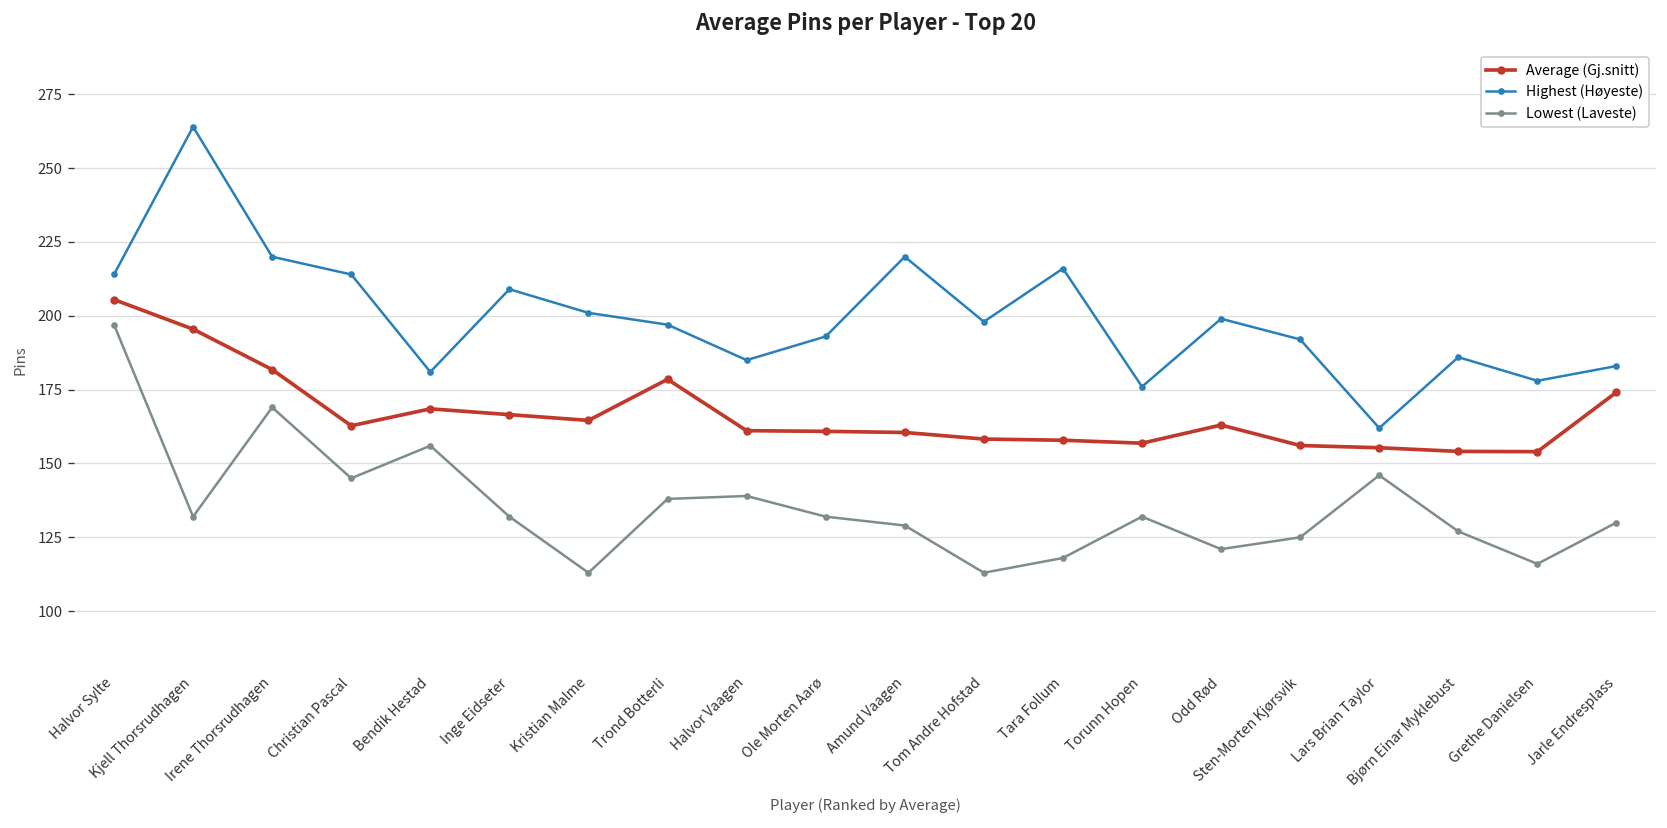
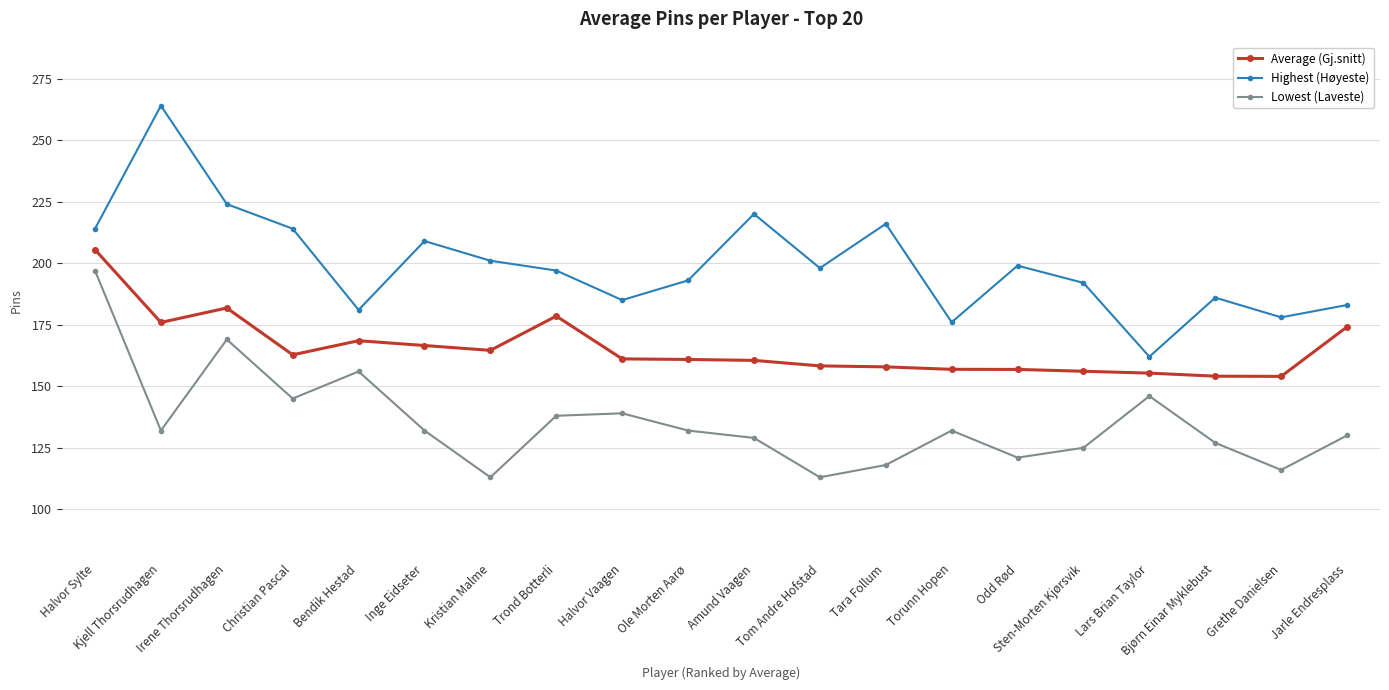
  {
    "Average (Gj.snitt)": {
      "Halvor Sylte": 206,
-     "Kjell Thorsrudhagen": 195,
+     "Kjell Thorsrudhagen": 176,
      "Irene Thorsrudhagen": 182,
      "Christian Pascal": 163,
      "Bendik Hestad": 169,
      "Inge Eidseter": 167,
      "Kristian Malme": 165,
      "Trond Botterli": 179,
      "Halvor Vaagen": 161,
      "Ole Morten Aarø": 161,
      "Amund Vaagen": 161,
      "Tom Andre Hofstad": 158,
      "Tara Follum": 158,
      "Torunn Hopen": 157,
-     "Odd Rød": 163,
+     "Odd Rød": 157,
      "Sten-Morten Kjørsvik": 156,
      "Lars Brian Taylor": 155,
      "Bjørn Einar Myklebust": 154,
      "Grethe Danielsen": 154,
      "Jarle Endresplass": 174
    },
    "Highest (Høyeste)": {
      "Halvor Sylte": 214,
      "Kjell Thorsrudhagen": 264,
-     "Irene Thorsrudhagen": 220,
+     "Irene Thorsrudhagen": 224,
      "Christian Pascal": 214,
      "Bendik Hestad": 181,
      "Inge Eidseter": 209,
      "Kristian Malme": 201,
      "Trond Botterli": 197,
      "Halvor Vaagen": 185,
      "Ole Morten Aarø": 193,
      "Amund Vaagen": 220,
      "Tom Andre Hofstad": 198,
      "Tara Follum": 216,
      "Torunn Hopen": 176,
      "Odd Rød": 199,
      "Sten-Morten Kjørsvik": 192,
      "Lars Brian Taylor": 162,
      "Bjørn Einar Myklebust": 186,
      "Grethe Danielsen": 178,
      "Jarle Endresplass": 183
    },
    "Lowest (Laveste)": {
      "Halvor Sylte": 197,
      "Kjell Thorsrudhagen": 132,
      "Irene Thorsrudhagen": 169,
      "Christian Pascal": 145,
      "Bendik Hestad": 156,
      "Inge Eidseter": 132,
      "Kristian Malme": 113,
      "Trond Botterli": 138,
      "Halvor Vaagen": 139,
      "Ole Morten Aarø": 132,
      "Amund Vaagen": 129,
      "Tom Andre Hofstad": 113,
      "Tara Follum": 118,
      "Torunn Hopen": 132,
      "Odd Rød": 121,
      "Sten-Morten Kjørsvik": 125,
      "Lars Brian Taylor": 146,
      "Bjørn Einar Myklebust": 127,
      "Grethe Danielsen": 116,
      "Jarle Endresplass": 130
    }
  }
